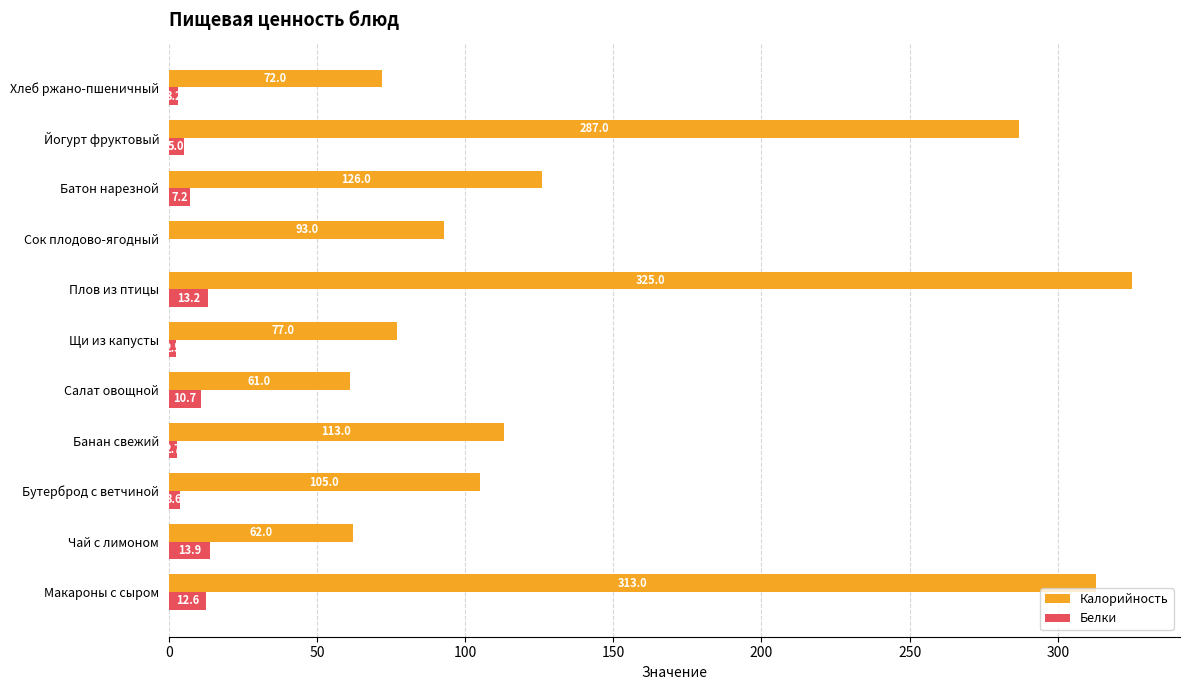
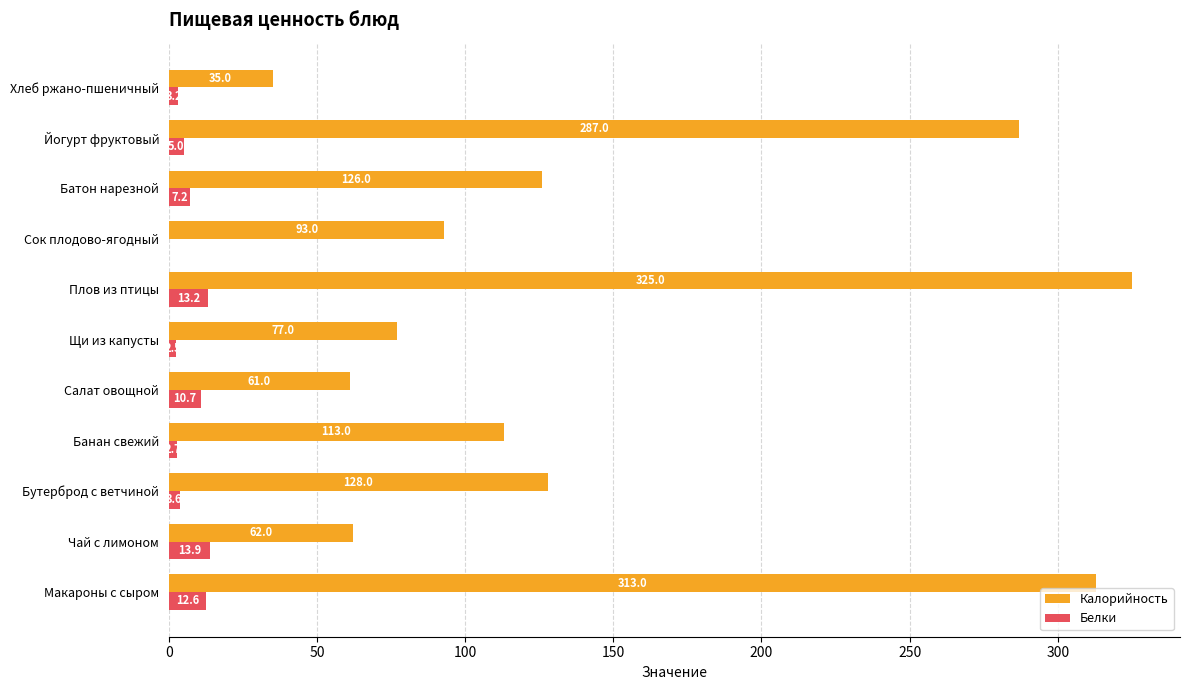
  {
    "Калорийность": {
-     "Хлеб ржано-пшеничный": 72.0,
+     "Хлеб ржано-пшеничный": 35.0,
      "Йогурт фруктовый": 287.0,
      "Батон нарезной": 126.0,
      "Сок плодово-ягодный": 93.0,
      "Плов из птицы": 325.0,
      "Щи из капусты": 77.0,
      "Салат овощной": 61.0,
      "Банан свежий": 113.0,
-     "Бутерброд с ветчиной": 105.0,
+     "Бутерброд с ветчиной": 128.0,
      "Чай с лимоном": 62.0,
      "Макароны с сыром": 313.0
    },
    "Белки": {
      "Хлеб ржано-пшеничный": 3.2,
      "Йогурт фруктовый": 5.0,
      "Батон нарезной": 7.2,
      "Плов из птицы": 13.2,
      "Салат овощной": 10.7,
      "Бутерброд с ветчиной": 3.6,
      "Чай с лимоном": 13.9,
      "Макароны с сыром": 12.6
    }
  }
